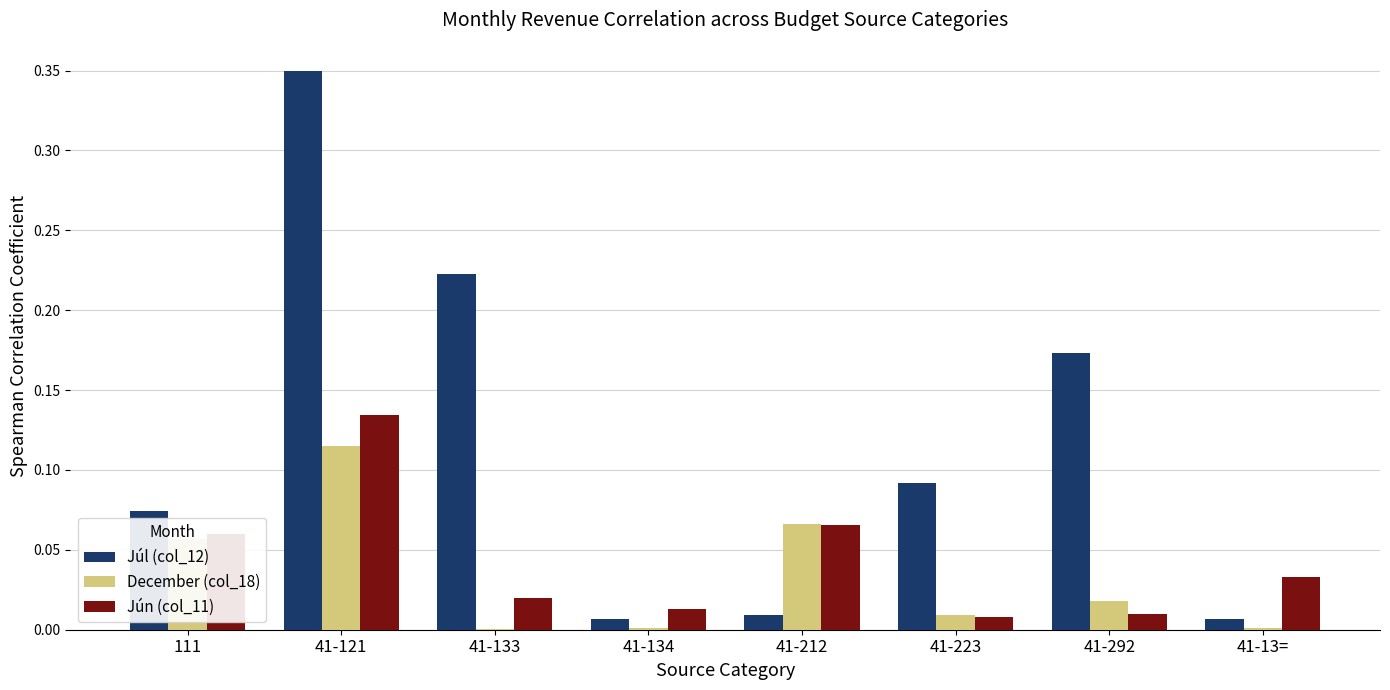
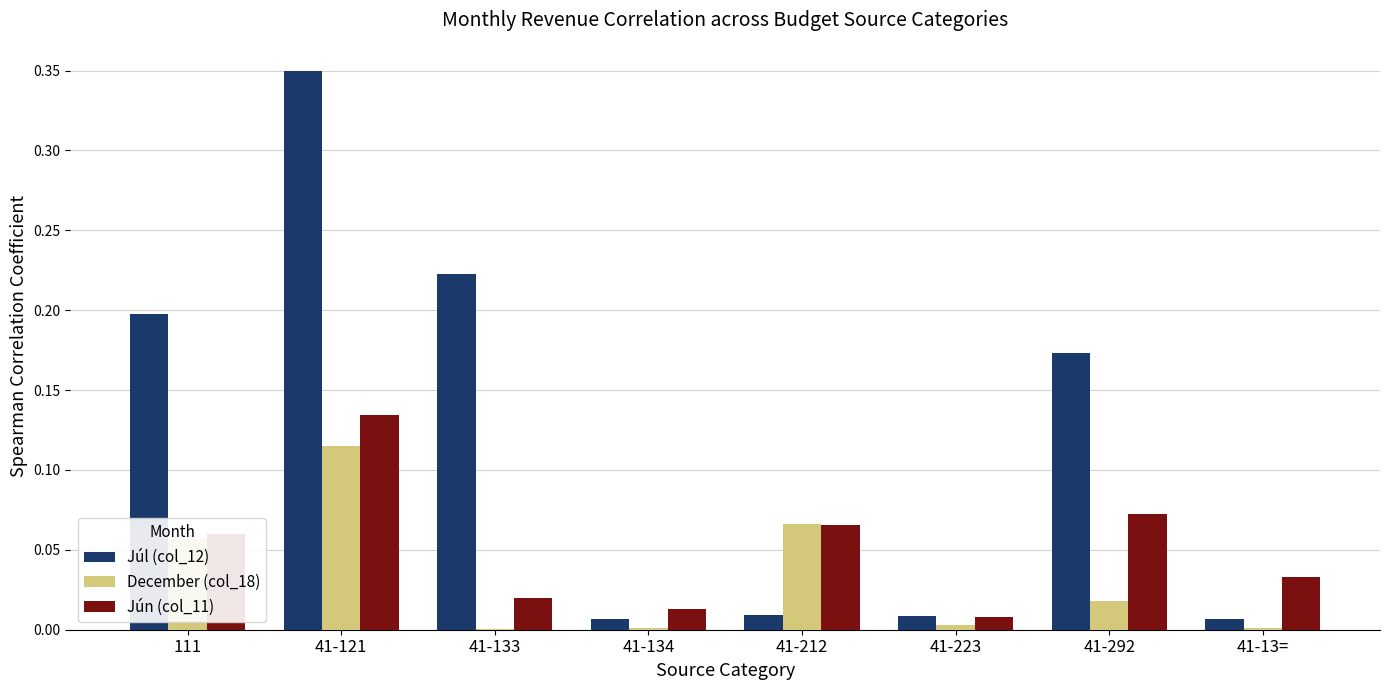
  {
    "Júl (col_12)": {
-     "111": 0.074,
+     "111": 0.198,
      "41-121": 0.350,
      "41-133": 0.223,
      "41-134": 0.007,
      "41-212": 0.009,
-     "41-223": 0.092,
+     "41-223": 0.009,
      "41-292": 0.173,
      "41-13=": 0.007
    },
    "December (col_18)": {
      "41-121": 0.115,
      "41-212": 0.066,
-     "41-223": 0.009,
+     "41-223": 0.003,
      "41-292": 0.018
    },
    "Jún (col_11)": {
      "41-121": 0.135,
      "41-133": 0.020,
      "41-134": 0.013,
      "41-212": 0.065,
      "41-223": 0.008,
-     "41-292": 0.010,
+     "41-292": 0.072,
      "41-13=": 0.033
    }
  }
